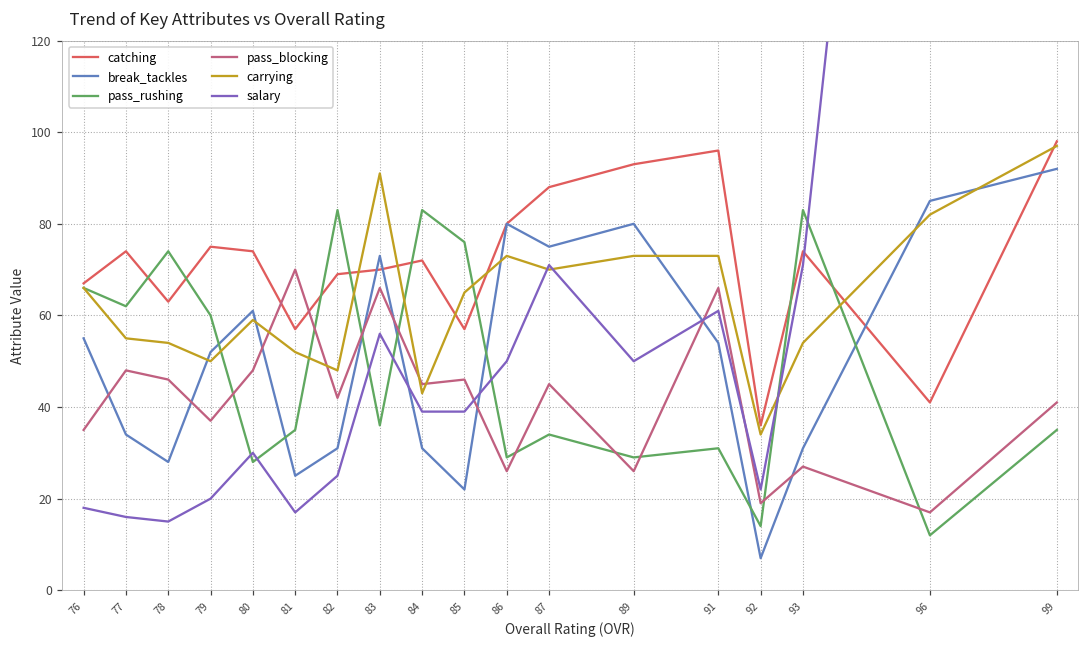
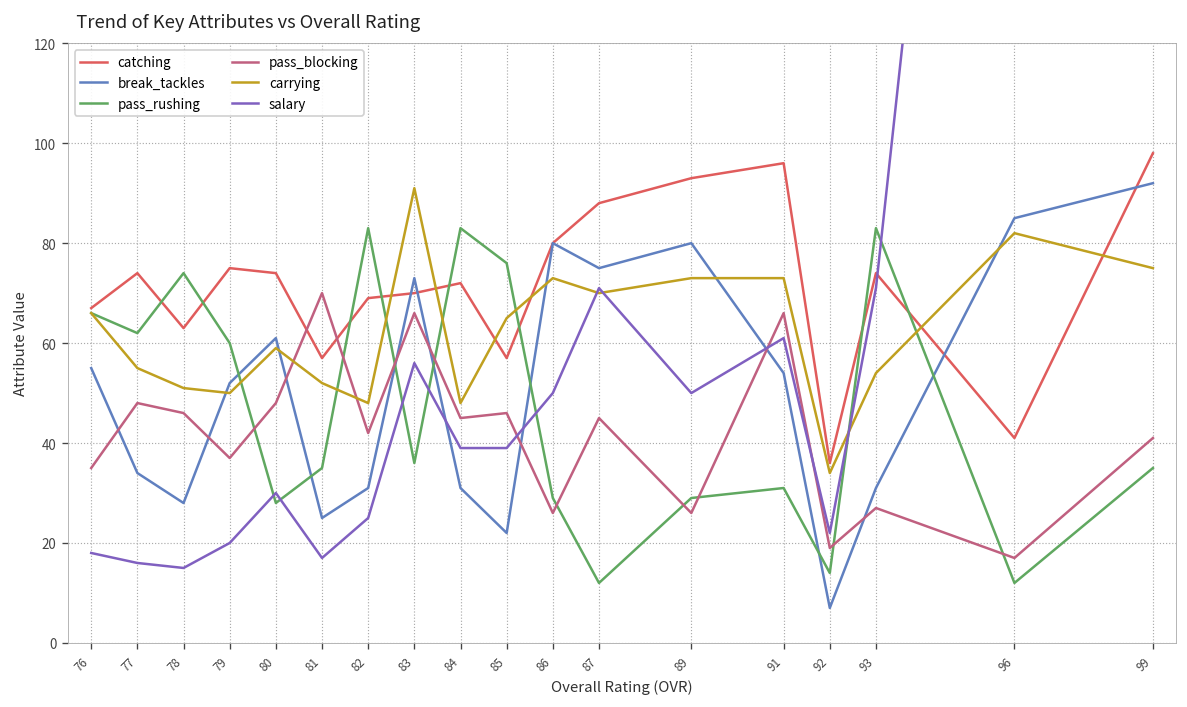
  {
    "pass_rushing": {
      "77": 62,
      "78": 74,
      "79": 60,
      "80": 28,
      "81": 35,
      "82": 83,
      "83": 36,
      "84": 83,
      "85": 76,
      "86": 29,
-     "87": 34,
+     "87": 12,
      "89": 29,
      "91": 31,
      "92": 14,
      "93": 83,
      "96": 12,
      "99": 35
    },
    "carrying": {
      "77": 55,
-     "78": 54,
+     "78": 51,
      "79": 50,
      "80": 59,
      "81": 52,
      "82": 48,
      "83": 91,
-     "84": 43,
+     "84": 48,
      "85": 65,
      "86": 73,
      "87": 70,
      "89": 73,
      "91": 73,
      "92": 34,
      "93": 54,
      "96": 82,
-     "99": 97
+     "99": 75
    }
  }
